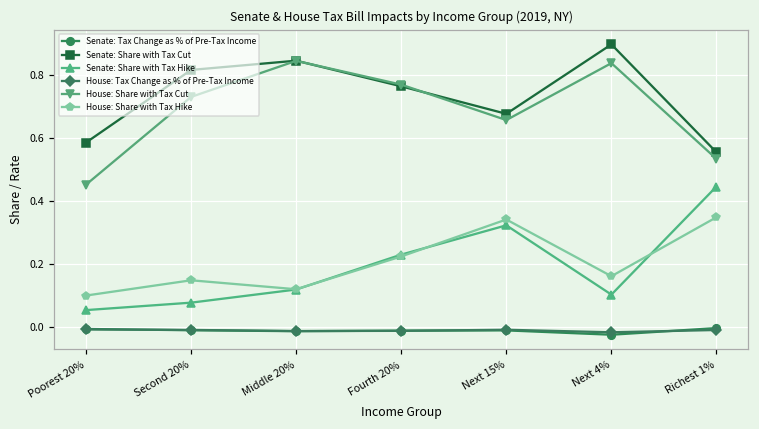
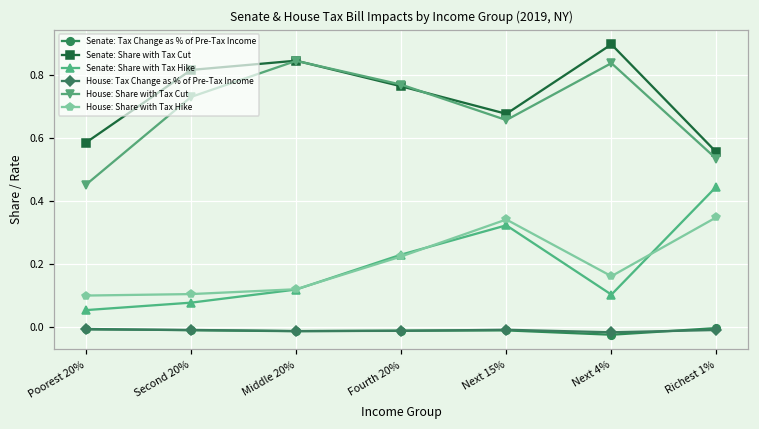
  {
    "House: Share with Tax Hike": {
      "Poorest 20%": 0.10,
-     "Second 20%": 0.15,
+     "Second 20%": 0.10,
      "Next 15%": 0.34,
      "Next 4%": 0.16,
      "Richest 1%": 0.35
    }
  }
